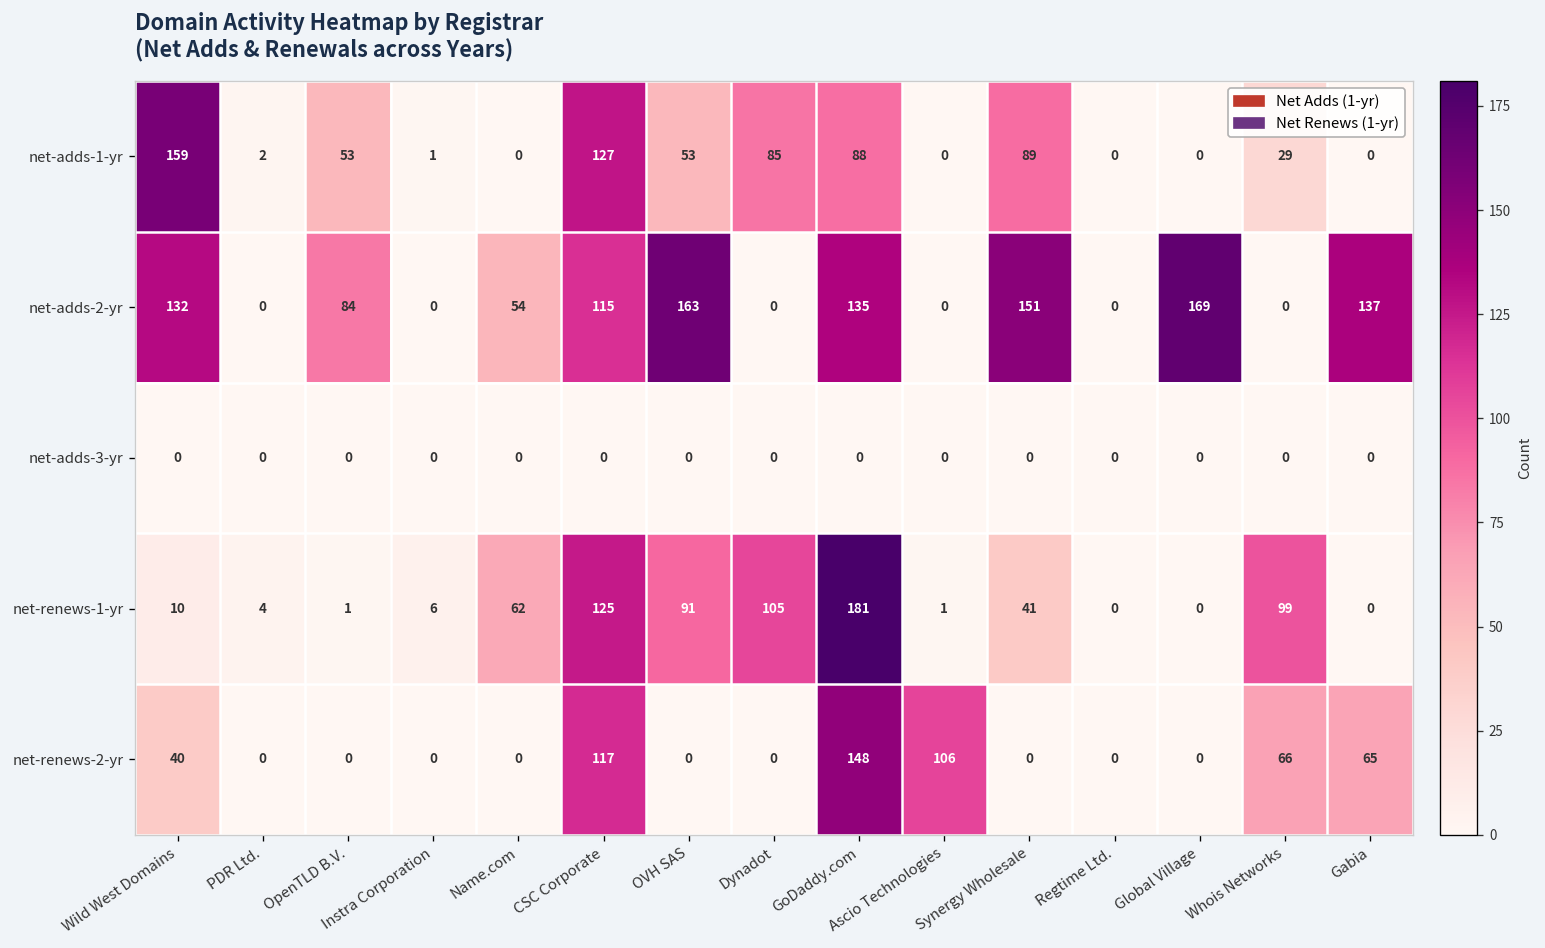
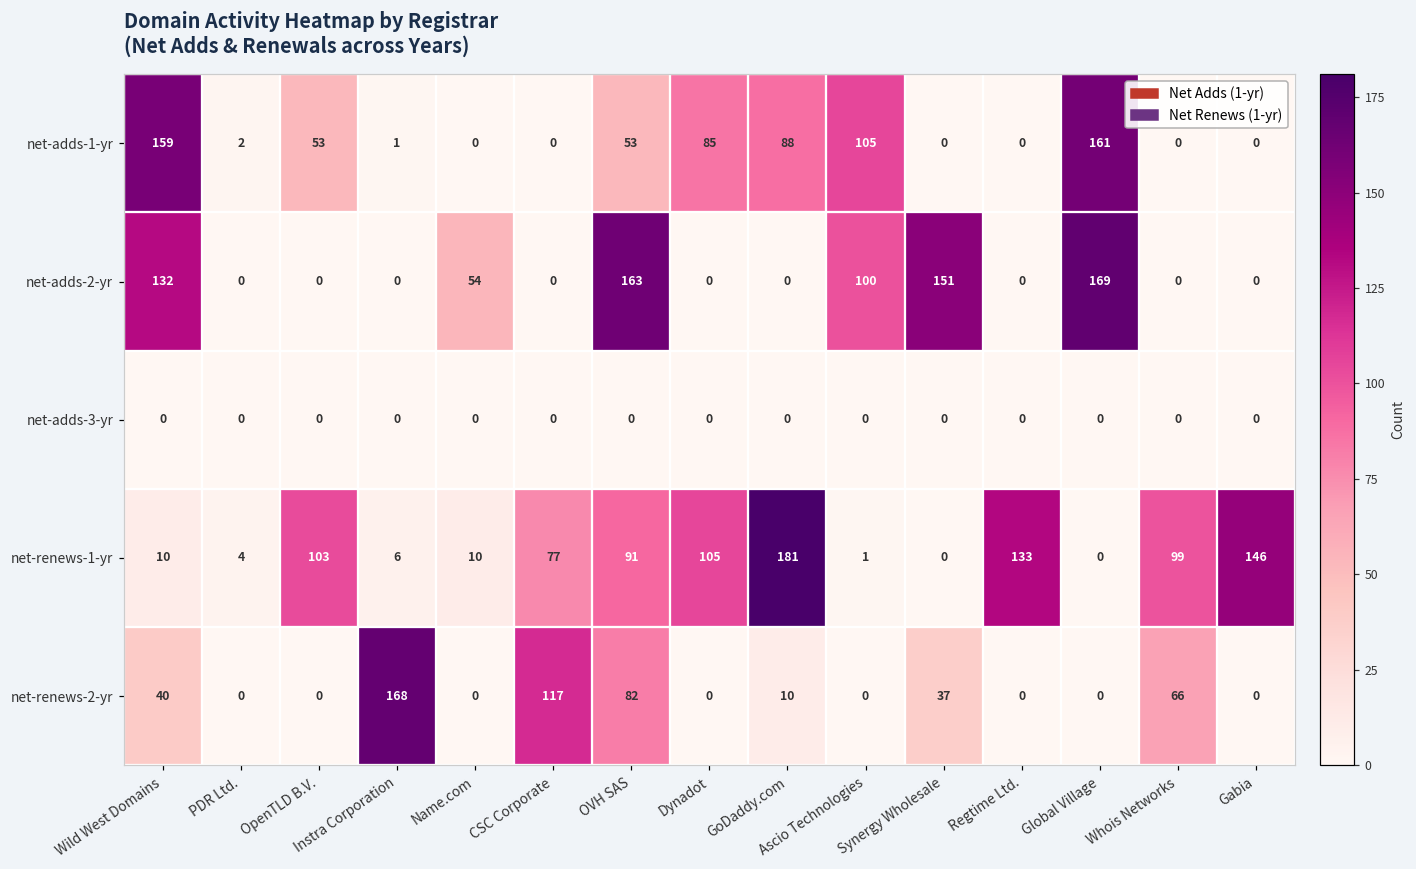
  {
    "net-adds-1-yr": {
      "Wild West Domains": 159,
      "PDR Ltd.": 2,
      "OpenTLD B.V.": 53,
      "Instra Corporation": 1,
      "Name.com": 0,
-     "CSC Corporate": 127,
+     "CSC Corporate": 0,
      "OVH SAS": 53,
      "Dynadot": 85,
      "GoDaddy.com": 88,
-     "Ascio Technologies": 0,
-     "Synergy Wholesale": 89,
+     "Ascio Technologies": 105,
+     "Synergy Wholesale": 0,
      "Regtime Ltd.": 0,
-     "Global Village": 0,
-     "Whois Networks": 29,
+     "Global Village": 161,
+     "Whois Networks": 0,
      "Gabia": 0
    },
    "net-adds-2-yr": {
      "Wild West Domains": 132,
      "PDR Ltd.": 0,
-     "OpenTLD B.V.": 84,
+     "OpenTLD B.V.": 0,
      "Instra Corporation": 0,
      "Name.com": 54,
-     "CSC Corporate": 115,
+     "CSC Corporate": 0,
      "OVH SAS": 163,
      "Dynadot": 0,
-     "GoDaddy.com": 135,
-     "Ascio Technologies": 0,
+     "GoDaddy.com": 0,
+     "Ascio Technologies": 100,
      "Synergy Wholesale": 151,
      "Regtime Ltd.": 0,
      "Global Village": 169,
      "Whois Networks": 0,
-     "Gabia": 137
+     "Gabia": 0
    },
    "net-adds-3-yr": {
      "Wild West Domains": 0,
      "PDR Ltd.": 0,
      "OpenTLD B.V.": 0,
      "Instra Corporation": 0,
      "Name.com": 0,
      "CSC Corporate": 0,
      "OVH SAS": 0,
      "Dynadot": 0,
      "GoDaddy.com": 0,
      "Ascio Technologies": 0,
      "Synergy Wholesale": 0,
      "Regtime Ltd.": 0,
      "Global Village": 0,
      "Whois Networks": 0,
      "Gabia": 0
    },
    "net-renews-1-yr": {
      "Wild West Domains": 10,
      "PDR Ltd.": 4,
-     "OpenTLD B.V.": 1,
+     "OpenTLD B.V.": 103,
      "Instra Corporation": 6,
-     "Name.com": 62,
-     "CSC Corporate": 125,
+     "Name.com": 10,
+     "CSC Corporate": 77,
      "OVH SAS": 91,
      "Dynadot": 105,
      "GoDaddy.com": 181,
      "Ascio Technologies": 1,
-     "Synergy Wholesale": 41,
-     "Regtime Ltd.": 0,
+     "Synergy Wholesale": 0,
+     "Regtime Ltd.": 133,
      "Global Village": 0,
      "Whois Networks": 99,
-     "Gabia": 0
+     "Gabia": 146
    },
    "net-renews-2-yr": {
      "Wild West Domains": 40,
      "PDR Ltd.": 0,
      "OpenTLD B.V.": 0,
-     "Instra Corporation": 0,
+     "Instra Corporation": 168,
      "Name.com": 0,
      "CSC Corporate": 117,
-     "OVH SAS": 0,
+     "OVH SAS": 82,
      "Dynadot": 0,
-     "GoDaddy.com": 148,
-     "Ascio Technologies": 106,
-     "Synergy Wholesale": 0,
+     "GoDaddy.com": 10,
+     "Ascio Technologies": 0,
+     "Synergy Wholesale": 37,
      "Regtime Ltd.": 0,
      "Global Village": 0,
      "Whois Networks": 66,
-     "Gabia": 65
+     "Gabia": 0
    }
  }
